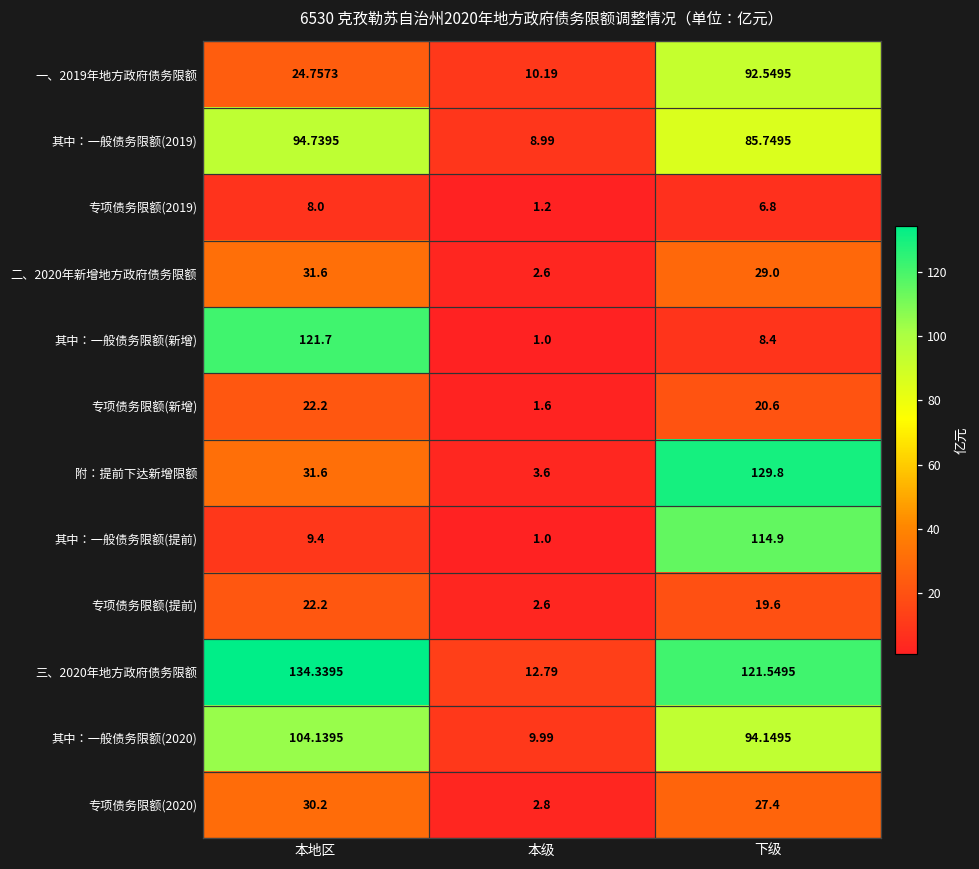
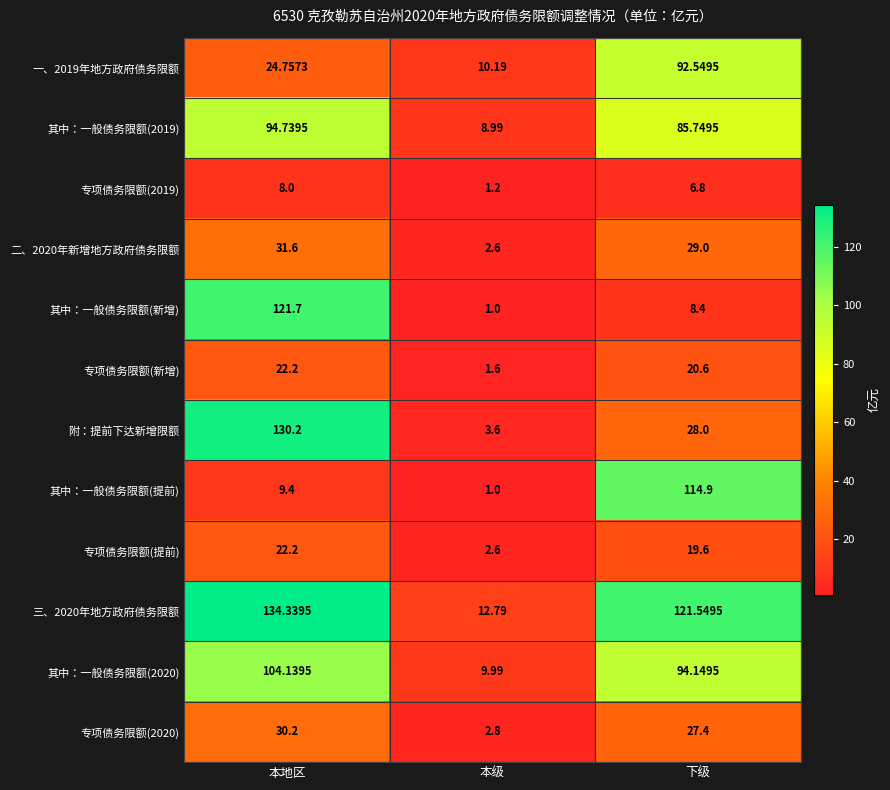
  {
    "一、2019年地方政府债务限额": {
      "本地区": 24.7573,
      "本级": 10.19,
      "下级": 92.5495
    },
    "其中：一般债务限额(2019)": {
      "本地区": 94.7395,
      "本级": 8.99,
      "下级": 85.7495
    },
    "专项债务限额(2019)": {
      "本地区": 8.0,
      "本级": 1.2,
      "下级": 6.8
    },
    "二、2020年新增地方政府债务限额": {
      "本地区": 31.6,
      "本级": 2.6,
      "下级": 29.0
    },
    "其中：一般债务限额(新增)": {
      "本地区": 121.7,
      "本级": 1.0,
      "下级": 8.4
    },
    "专项债务限额(新增)": {
      "本地区": 22.2,
      "本级": 1.6,
      "下级": 20.6
    },
    "附：提前下达新增限额": {
-     "本地区": 31.6,
+     "本地区": 130.2,
      "本级": 3.6,
-     "下级": 129.8
+     "下级": 28.0
    },
    "其中：一般债务限额(提前)": {
      "本地区": 9.4,
      "本级": 1.0,
      "下级": 114.9
    },
    "专项债务限额(提前)": {
      "本地区": 22.2,
      "本级": 2.6,
      "下级": 19.6
    },
    "三、2020年地方政府债务限额": {
      "本地区": 134.3395,
      "本级": 12.79,
      "下级": 121.5495
    },
    "其中：一般债务限额(2020)": {
      "本地区": 104.1395,
      "本级": 9.99,
      "下级": 94.1495
    },
    "专项债务限额(2020)": {
      "本地区": 30.2,
      "本级": 2.8,
      "下级": 27.4
    }
  }
